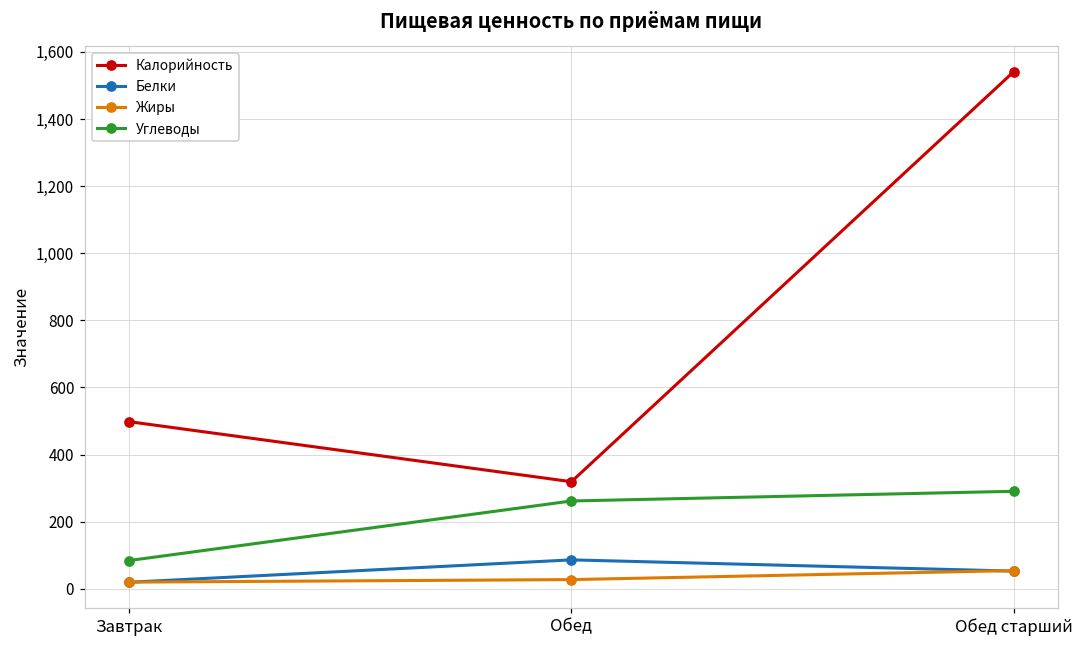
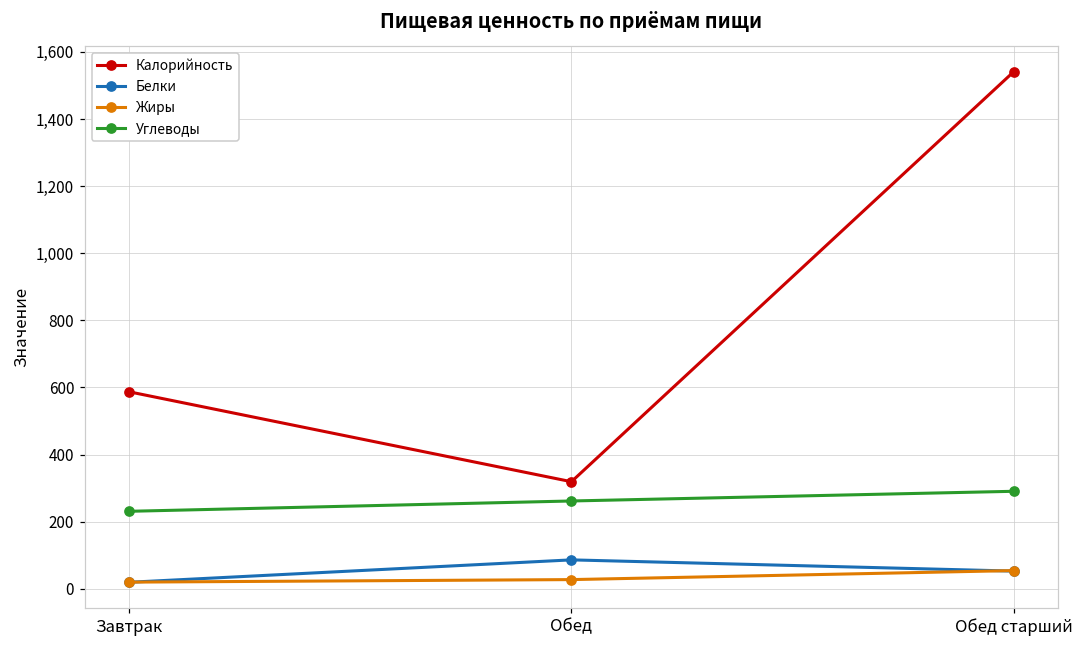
  {
    "Калорийность": {
-     "Завтрак": "500",
+     "Завтрак": "590",
      "Обед": "320",
      "Обед старший": "1,540"
    },
    "Белки": {
      "Обед": "90"
    },
    "Жиры": {
      "Обед": "30"
    },
    "Углеводы": {
-     "Завтрак": "80",
+     "Завтрак": "230",
      "Обед": "260",
      "Обед старший": "290"
    }
  }
